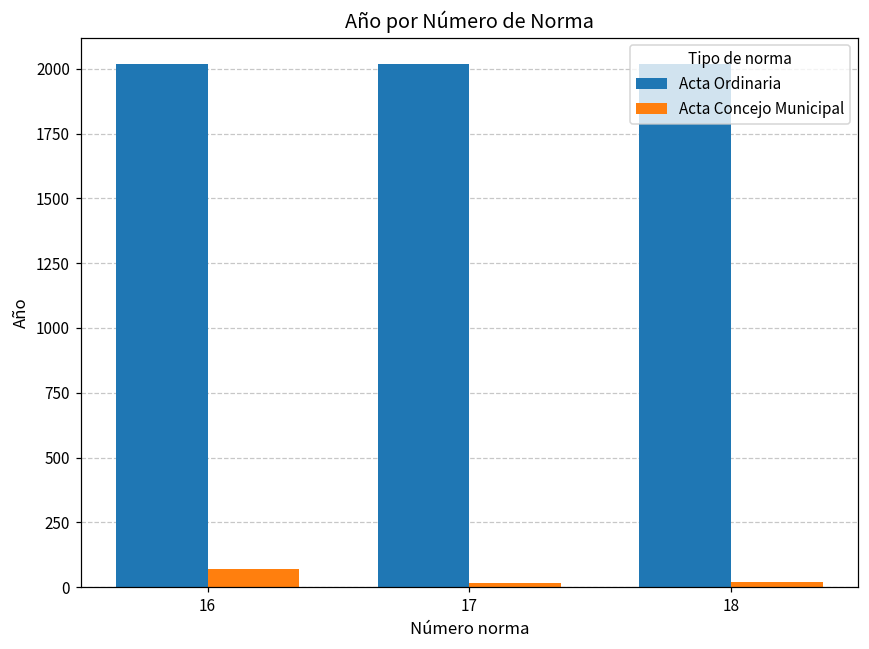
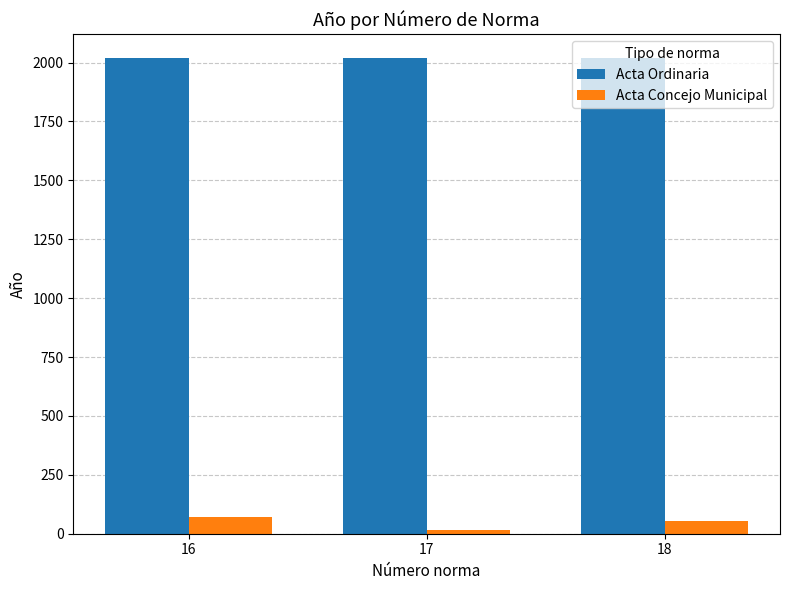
  {
    "Acta Ordinaria": {
      "16": 2020,
      "17": 2020
    },
    "Acta Concejo Municipal": {
      "16": 70,
      "17": 20,
-     "18": 20
+     "18": 50
    }
  }
